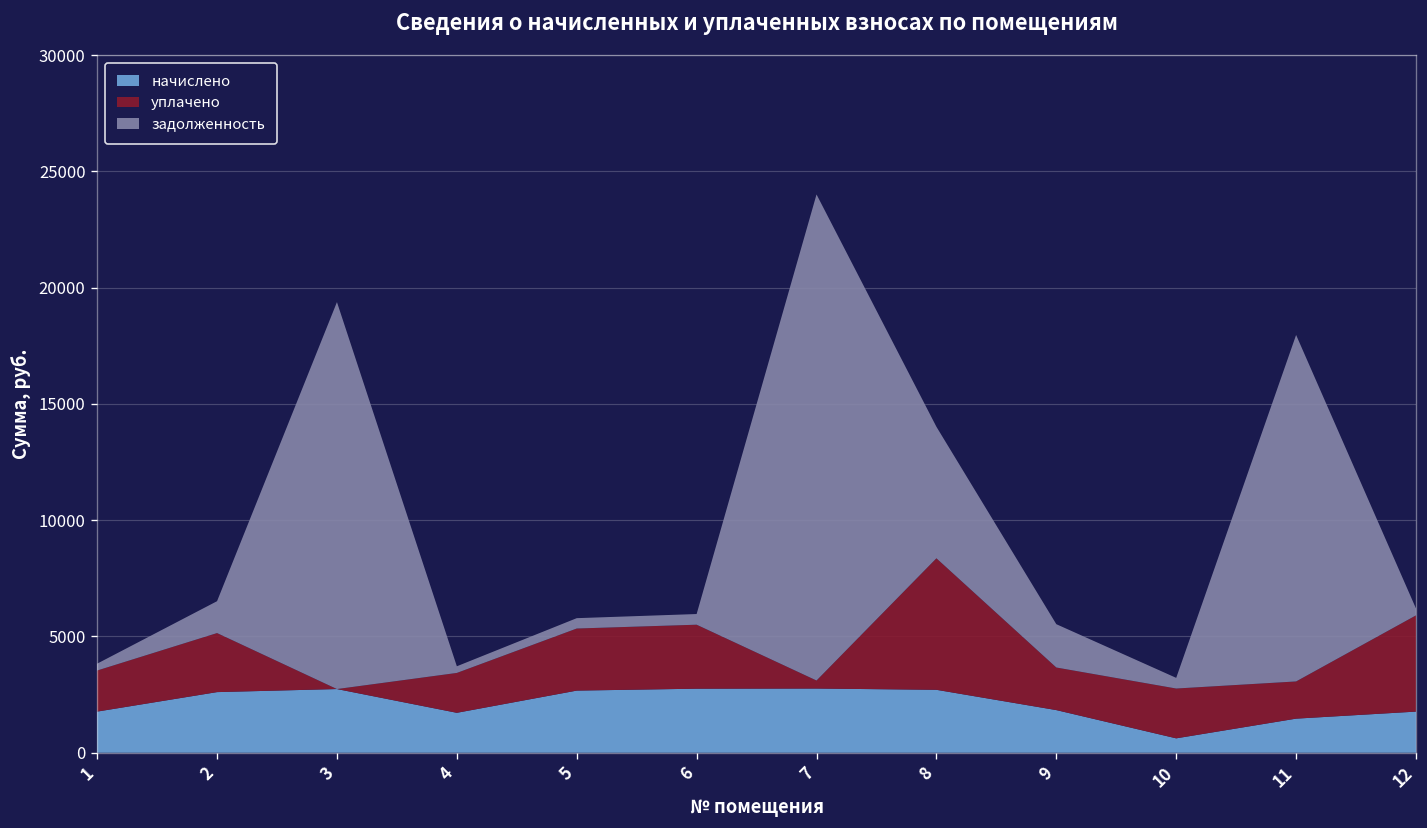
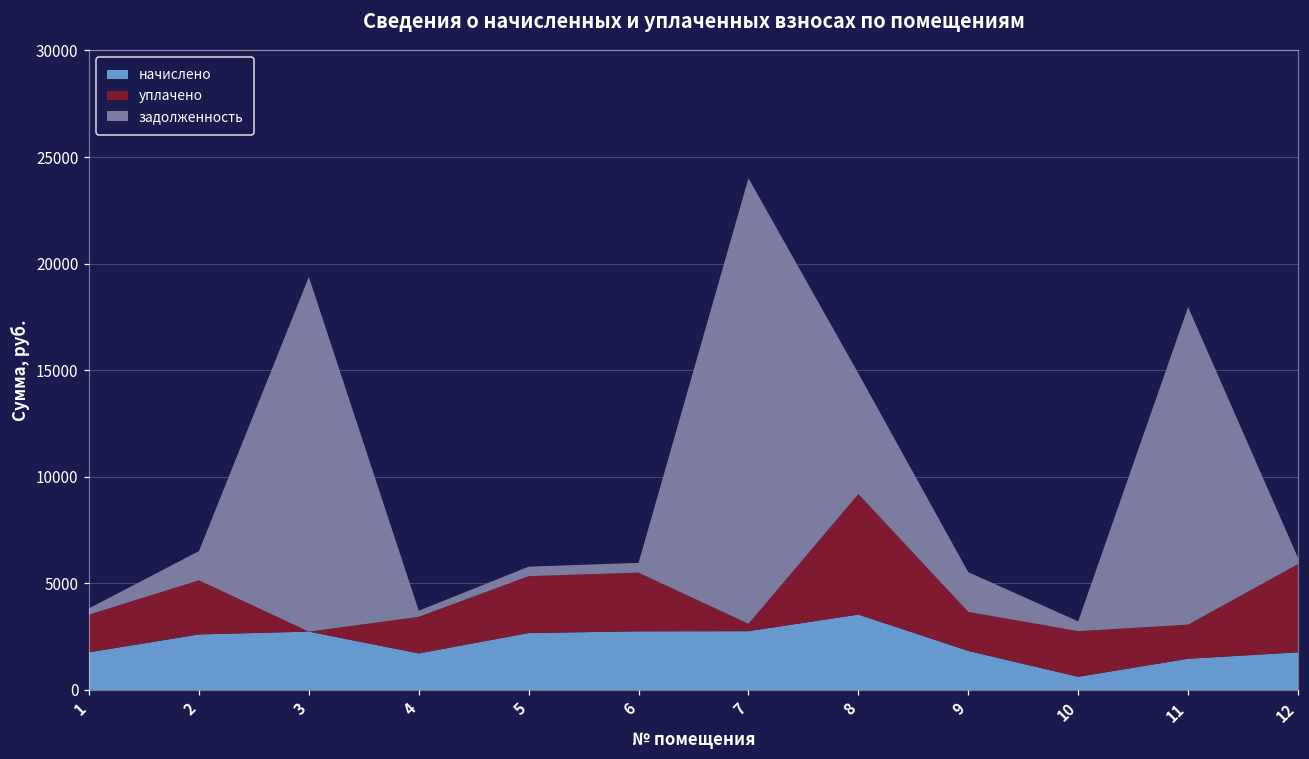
  {
    "начислено": {
      "1": 1800,
      "2": 2600,
      "4": 1700,
      "5": 2700,
      "6": 2800,
      "7": 2800,
-     "8": 2700,
+     "8": 3500,
      "9": 1800,
      "10": 600,
      "11": 1500,
      "12": 1800
    },
    "уплачено": {
      "1": 1800,
      "2": 2500,
      "4": 1700,
      "5": 2700,
      "6": 2800,
      "7": 300,
      "8": 5700,
      "9": 1800,
      "10": 2100,
      "11": 1600,
      "12": 4100
    },
    "задолженность": {
      "1": 300,
      "2": 1400,
      "3": 16600,
      "4": 300,
      "5": 400,
      "6": 500,
      "7": 20900,
      "8": 5700,
      "9": 1900,
      "10": 500,
      "11": 14900,
      "12": 300
    }
  }
